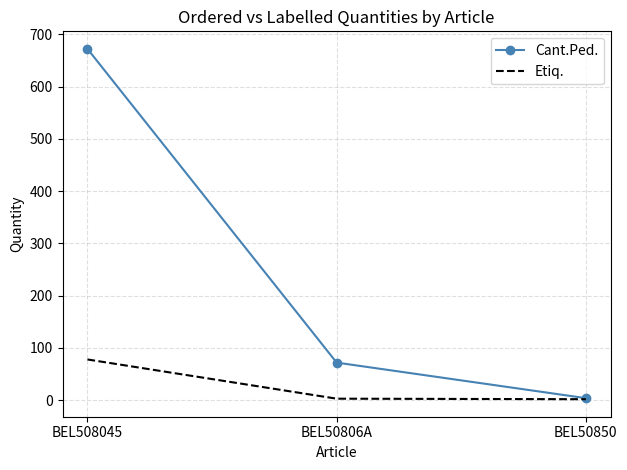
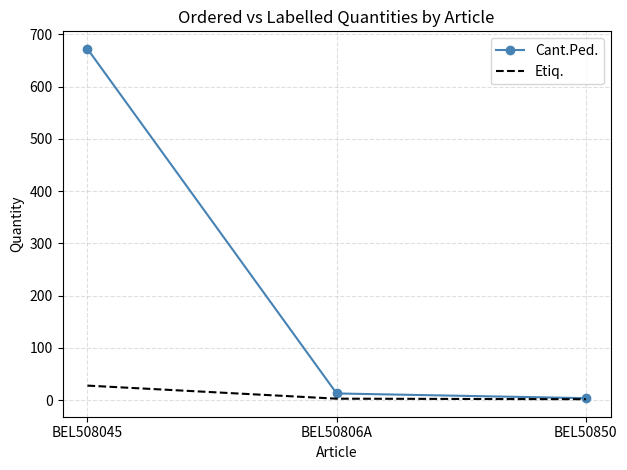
  {
    "Cant.Ped.": {
      "BEL508045": 670,
-     "BEL50806A": 70
+     "BEL50806A": 10
    },
    "Etiq.": {
-     "BEL508045": 80,
+     "BEL508045": 30,
      "BEL50806A": 0
    }
  }
